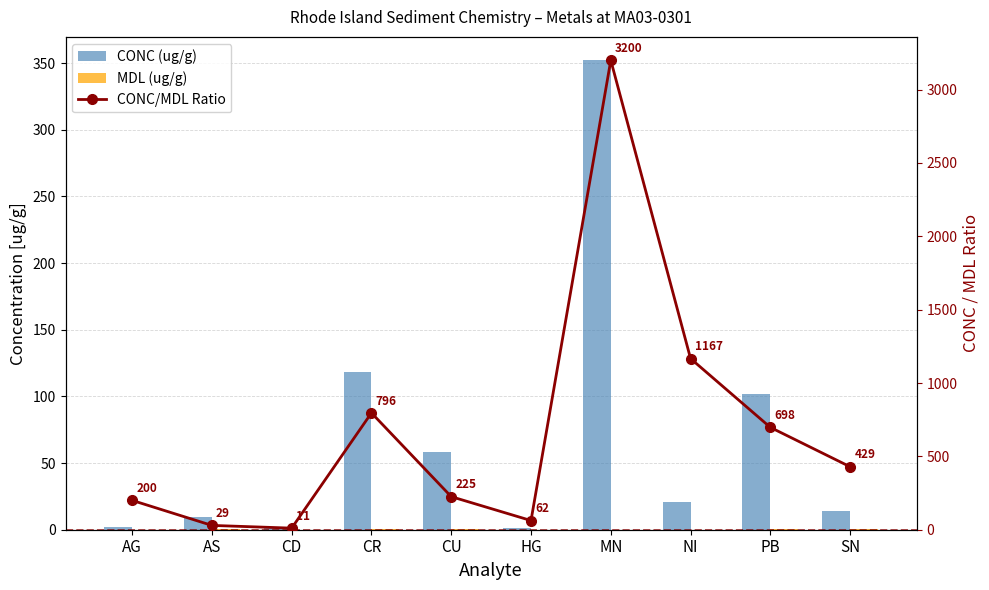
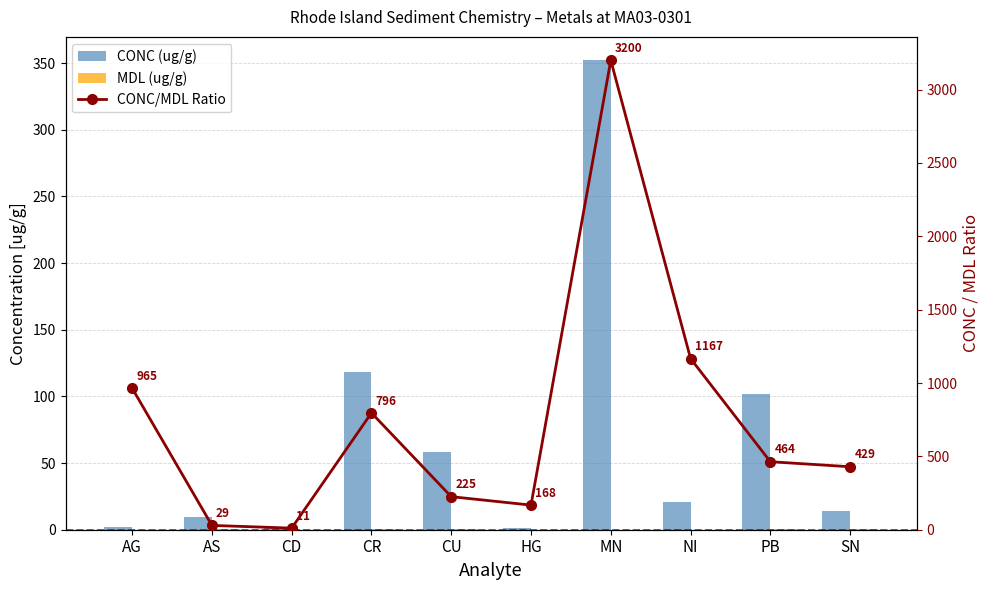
  {
    "CONC/MDL Ratio": {
-     "AG": 200,
+     "AG": 965,
      "AS": 29,
      "CD": 11,
      "CR": 796,
      "CU": 225,
-     "HG": 62,
+     "HG": 168,
      "MN": 3200,
      "NI": 1167,
-     "PB": 698,
+     "PB": 464,
      "SN": 429
    }
  }
